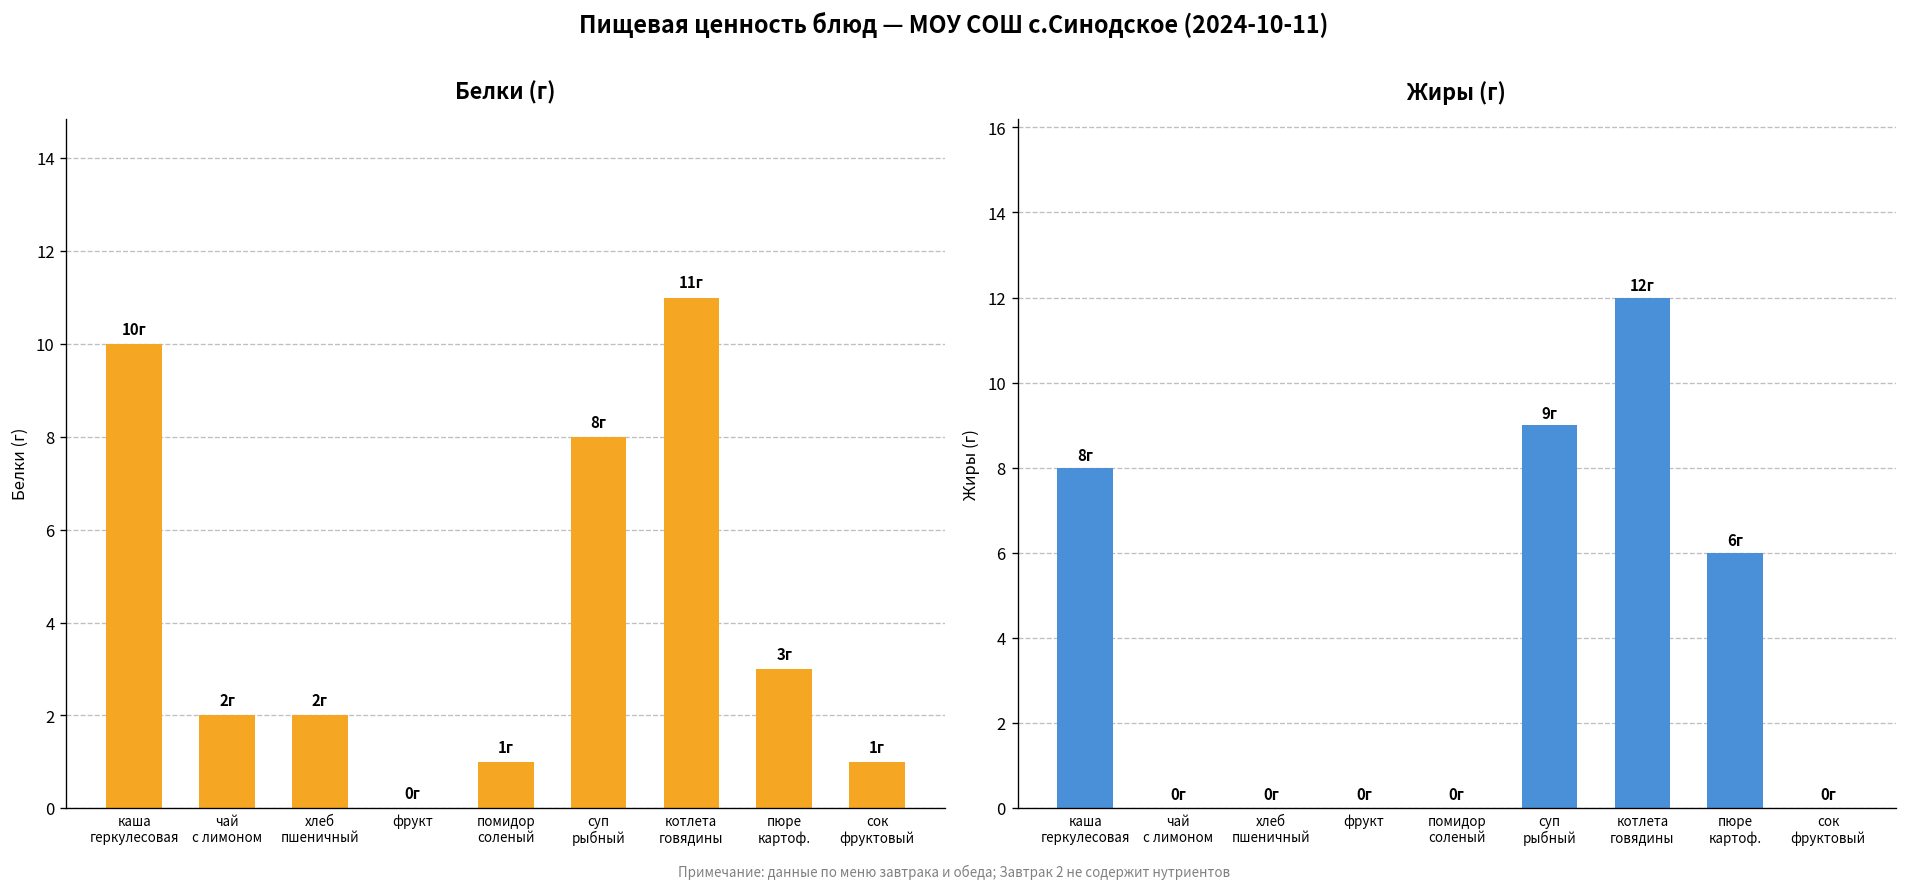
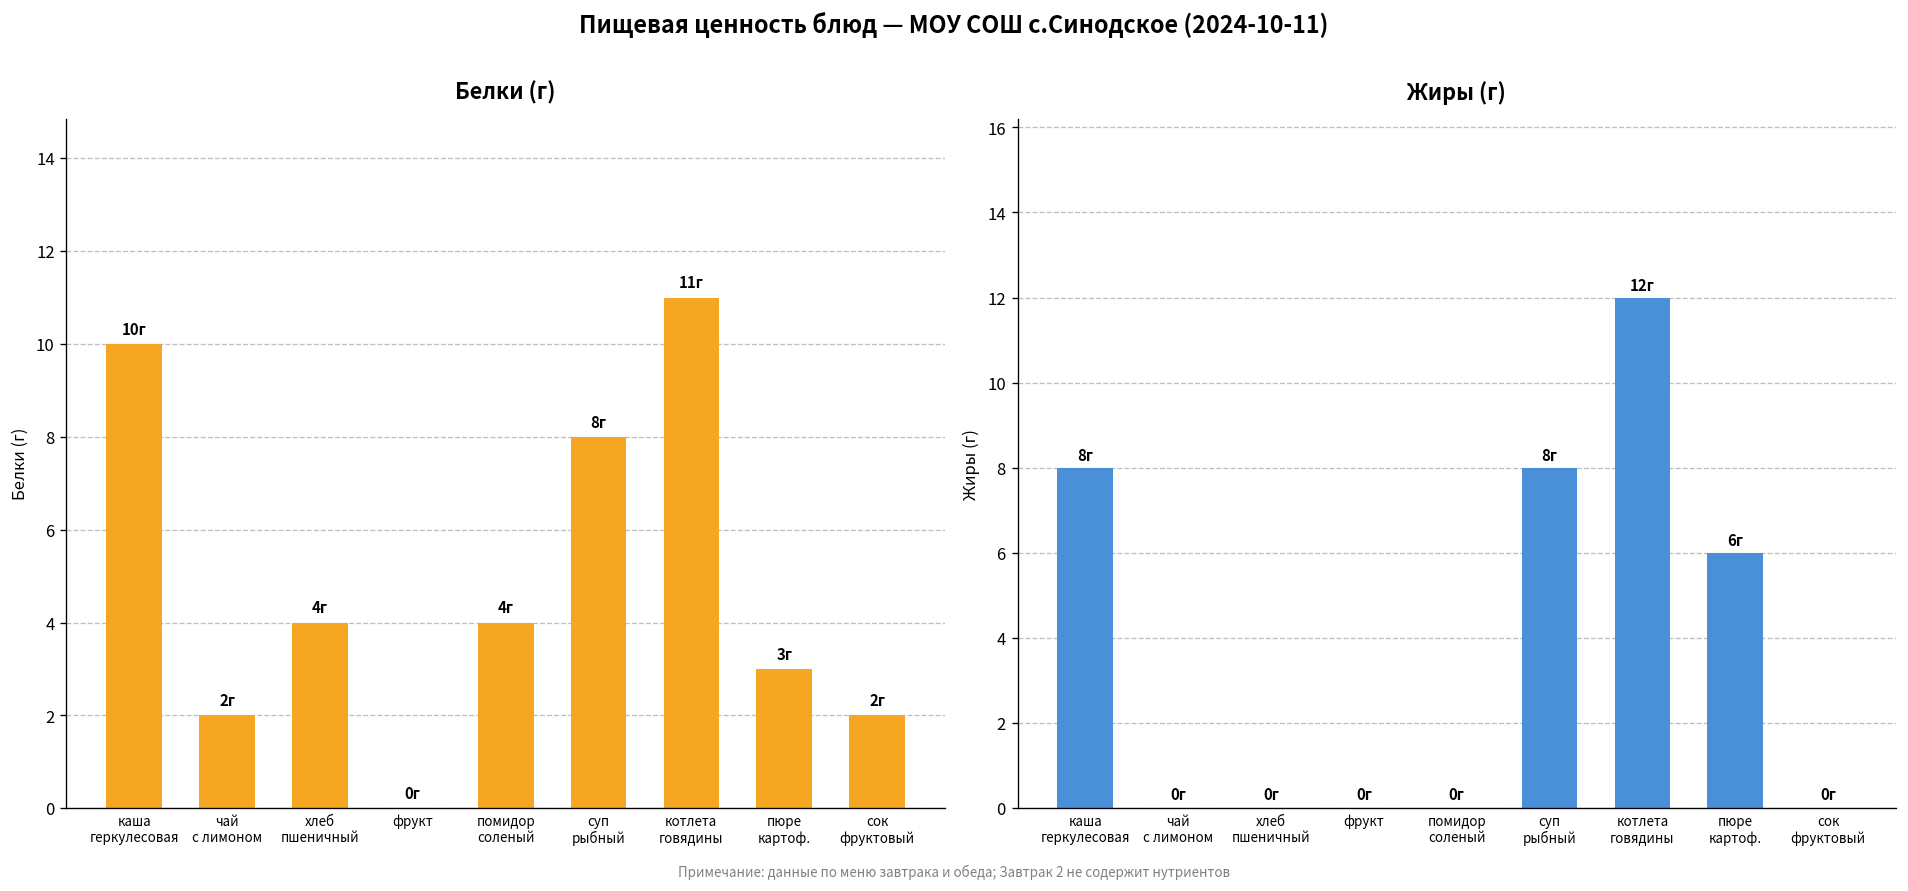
  {
    "Белки (г)": {
      "каша геркулесовая": "10г",
      "чай с лимоном": "2г",
-     "хлеб пшеничный": "2г",
+     "хлеб пшеничный": "4г",
      "фрукт": "0г",
-     "помидор соленый": "1г",
+     "помидор соленый": "4г",
      "суп рыбный": "8г",
      "котлета говядины": "11г",
      "пюре картоф.": "3г",
-     "сок фруктовый": "1г"
+     "сок фруктовый": "2г"
    },
    "Жиры (г)": {
      "каша геркулесовая": "8г",
      "чай с лимоном": "0г",
      "хлеб пшеничный": "0г",
      "фрукт": "0г",
      "помидор соленый": "0г",
-     "суп рыбный": "9г",
+     "суп рыбный": "8г",
      "котлета говядины": "12г",
      "пюре картоф.": "6г",
      "сок фруктовый": "0г"
    }
  }
